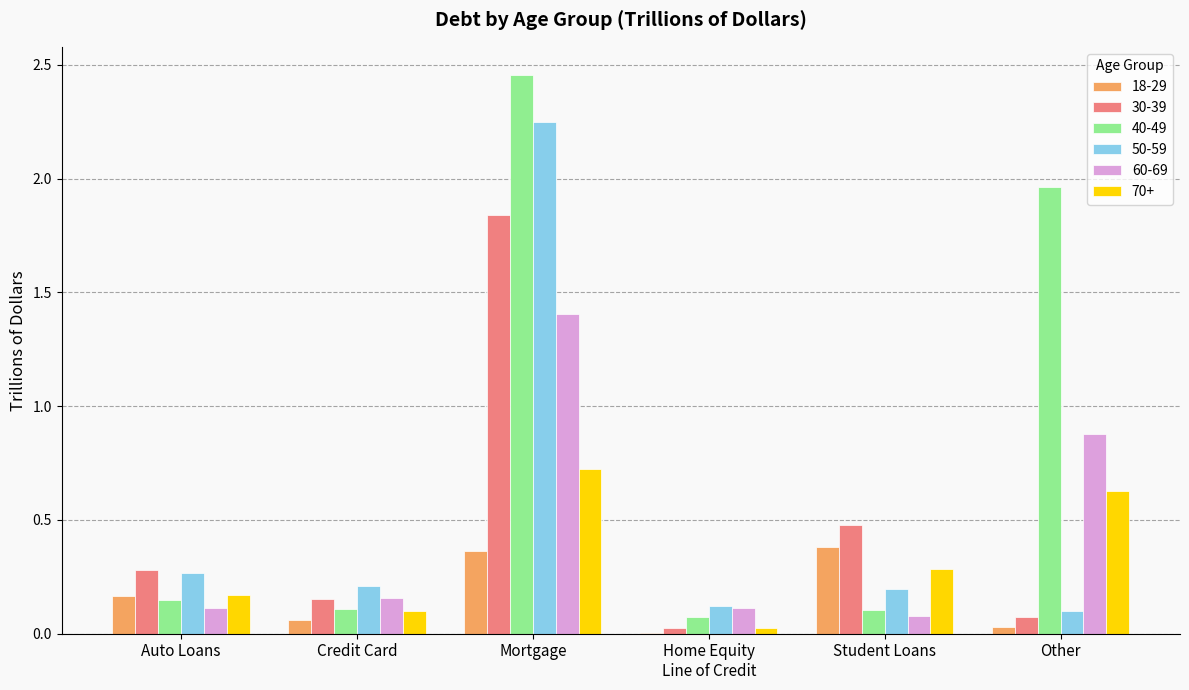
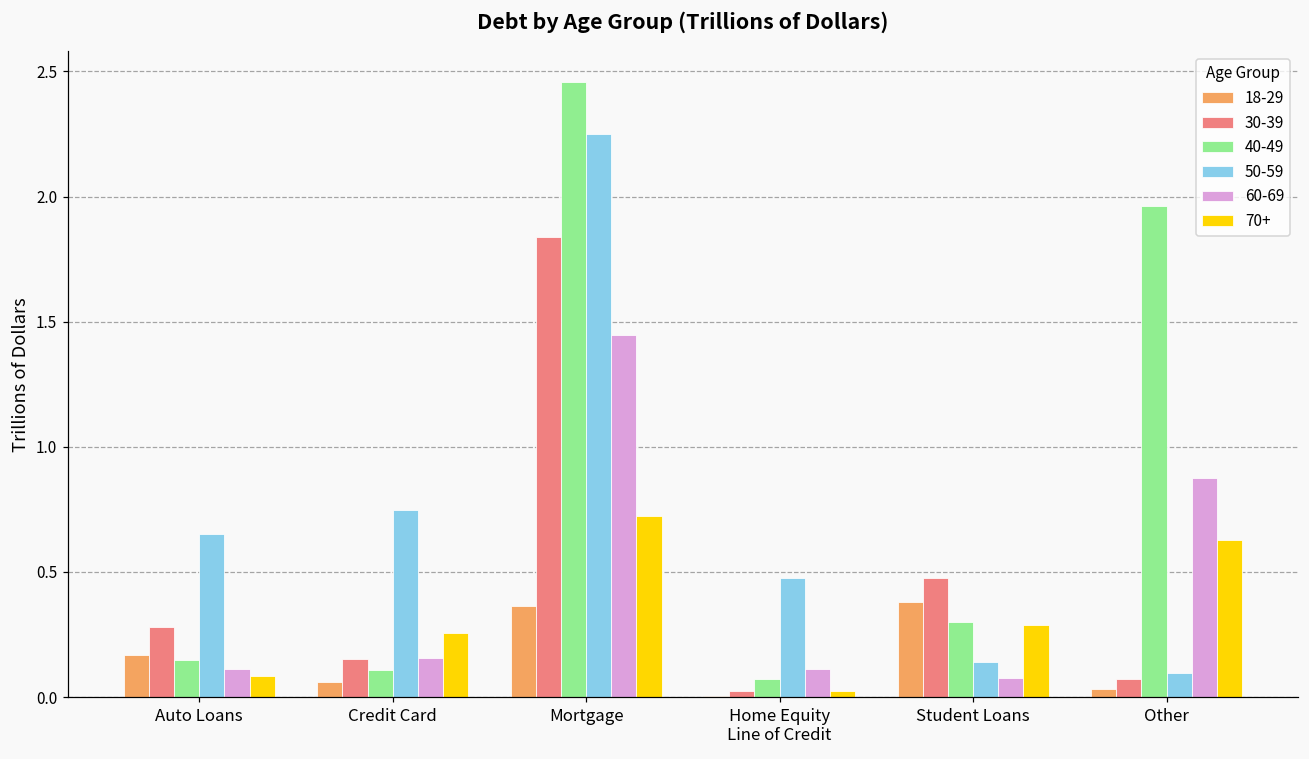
  {
    "40-49": {
      "Auto Loans": 0.15,
      "Credit Card": 0.11,
      "Mortgage": 2.46,
      "Home Equity Line of Credit": 0.07,
-     "Student Loans": 0.10,
+     "Student Loans": 0.30,
      "Other": 1.96
    },
    "50-59": {
-     "Auto Loans": 0.27,
-     "Credit Card": 0.21,
+     "Auto Loans": 0.65,
+     "Credit Card": 0.75,
      "Mortgage": 2.25,
-     "Home Equity Line of Credit": 0.12,
-     "Student Loans": 0.20,
+     "Home Equity Line of Credit": 0.48,
+     "Student Loans": 0.14,
      "Other": 0.10
    },
    "60-69": {
      "Auto Loans": 0.11,
      "Credit Card": 0.16,
-     "Mortgage": 1.40,
+     "Mortgage": 1.45,
      "Home Equity Line of Credit": 0.11,
      "Student Loans": 0.08,
      "Other": 0.88
    },
    "70+": {
-     "Auto Loans": 0.17,
-     "Credit Card": 0.10,
+     "Auto Loans": 0.08,
+     "Credit Card": 0.26,
      "Mortgage": 0.72,
      "Home Equity Line of Credit": 0.02,
      "Student Loans": 0.29,
      "Other": 0.63
    }
  }
